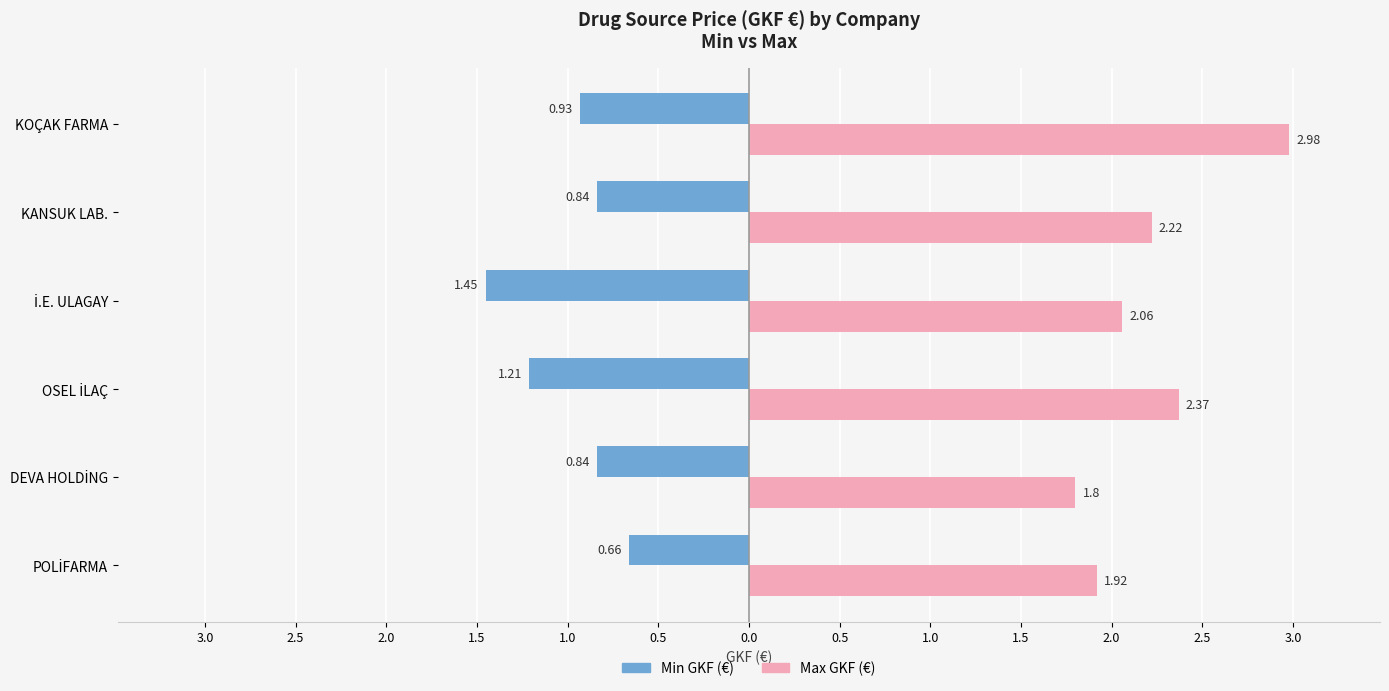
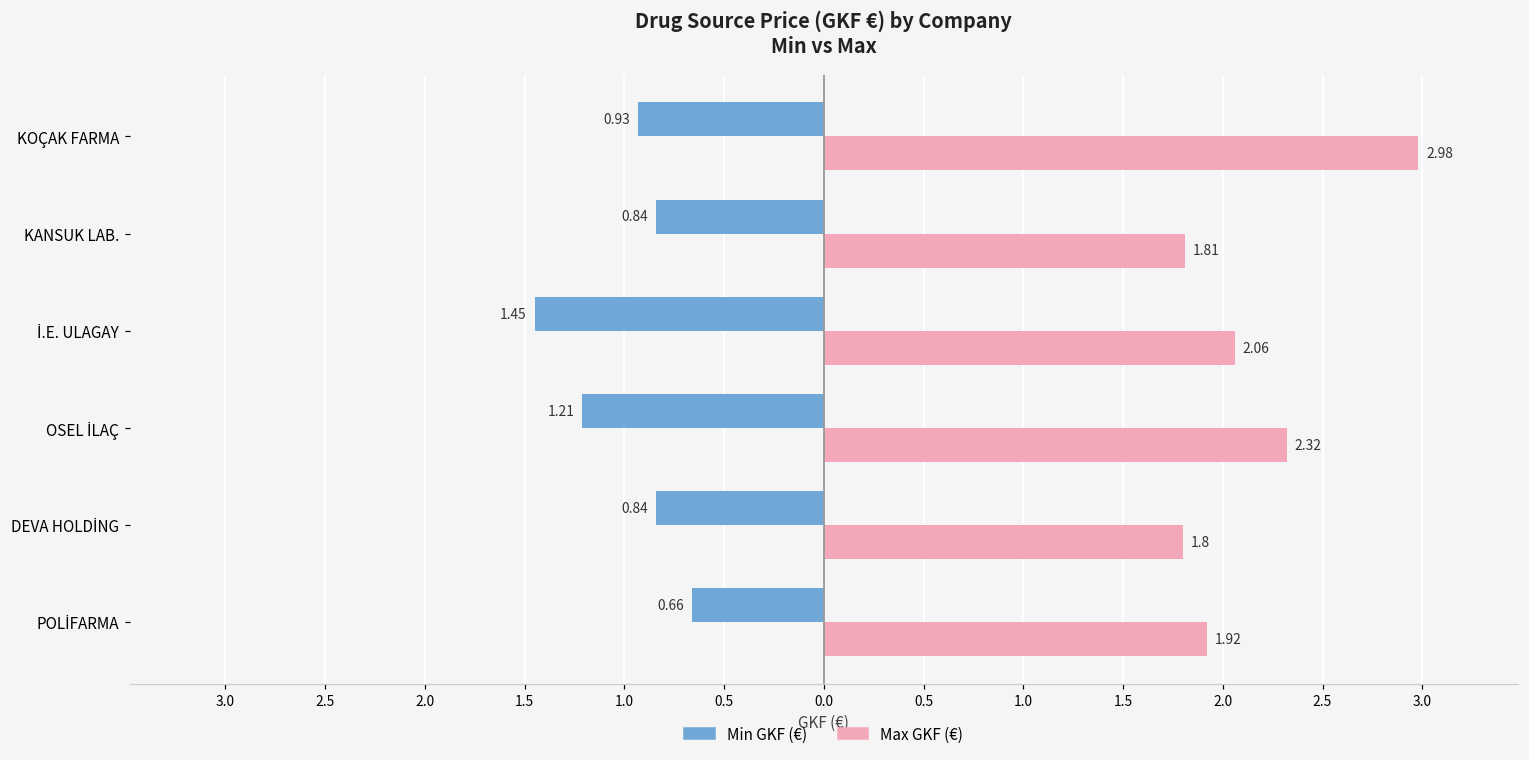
  {
    "Max GKF (€)": {
      "KOÇAK FARMA": 2.98,
-     "KANSUK LAB.": 2.22,
+     "KANSUK LAB.": 1.81,
      "İ.E. ULAGAY": 2.06,
-     "OSEL İLAÇ": 2.37,
+     "OSEL İLAÇ": 2.32,
      "DEVA HOLDİNG": 1.8,
      "POLİFARMA": 1.92
    }
  }
